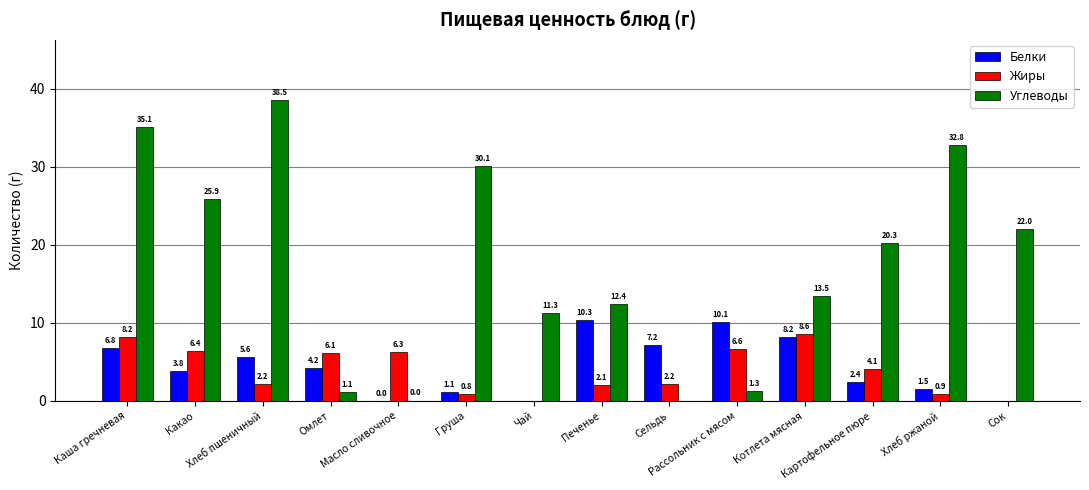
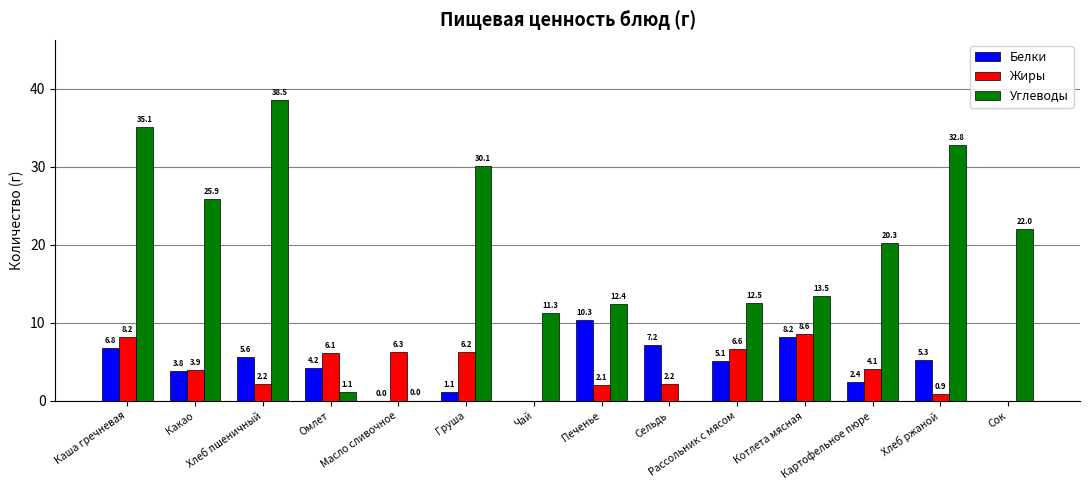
  {
    "Белки": {
      "Каша гречневая": 6.8,
      "Какао": 3.8,
      "Хлеб пшеничный": 5.6,
      "Омлет": 4.2,
      "Масло сливочное": 0.0,
      "Груша": 1.1,
      "Печенье": 10.3,
      "Сельдь": 7.2,
-     "Рассольник с мясом": 10.1,
+     "Рассольник с мясом": 5.1,
      "Котлета мясная": 8.2,
      "Картофельное пюре": 2.4,
-     "Хлеб ржаной": 1.5
+     "Хлеб ржаной": 5.3
    },
    "Жиры": {
      "Каша гречневая": 8.2,
-     "Какао": 6.4,
+     "Какао": 3.9,
      "Хлеб пшеничный": 2.2,
      "Омлет": 6.1,
      "Масло сливочное": 6.3,
-     "Груша": 0.8,
+     "Груша": 6.2,
      "Печенье": 2.1,
      "Сельдь": 2.2,
      "Рассольник с мясом": 6.6,
      "Котлета мясная": 8.6,
      "Картофельное пюре": 4.1,
      "Хлеб ржаной": 0.9
    },
    "Углеводы": {
      "Каша гречневая": 35.1,
      "Какао": 25.9,
      "Хлеб пшеничный": 38.5,
      "Омлет": 1.1,
      "Масло сливочное": 0.0,
      "Груша": 30.1,
      "Чай": 11.3,
      "Печенье": 12.4,
-     "Рассольник с мясом": 1.3,
+     "Рассольник с мясом": 12.5,
      "Котлета мясная": 13.5,
      "Картофельное пюре": 20.3,
      "Хлеб ржаной": 32.8,
      "Сок": 22.0
    }
  }
